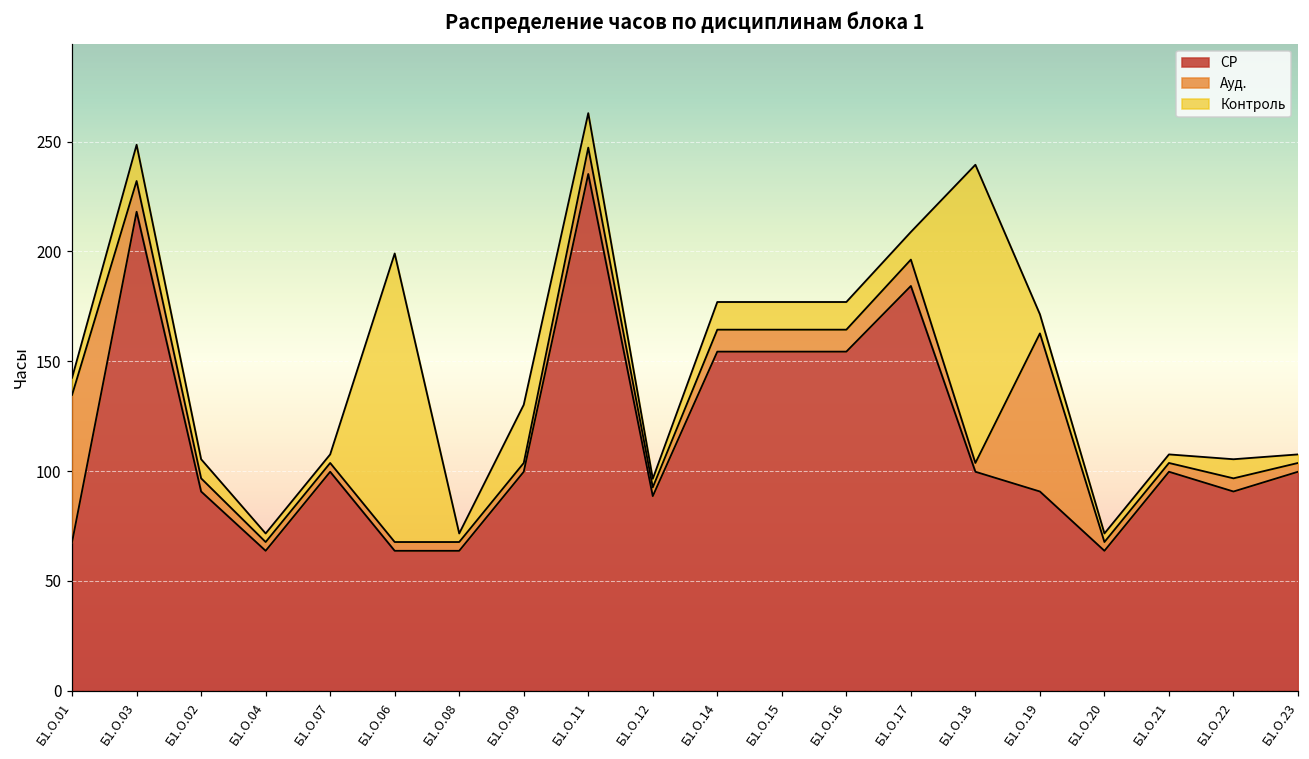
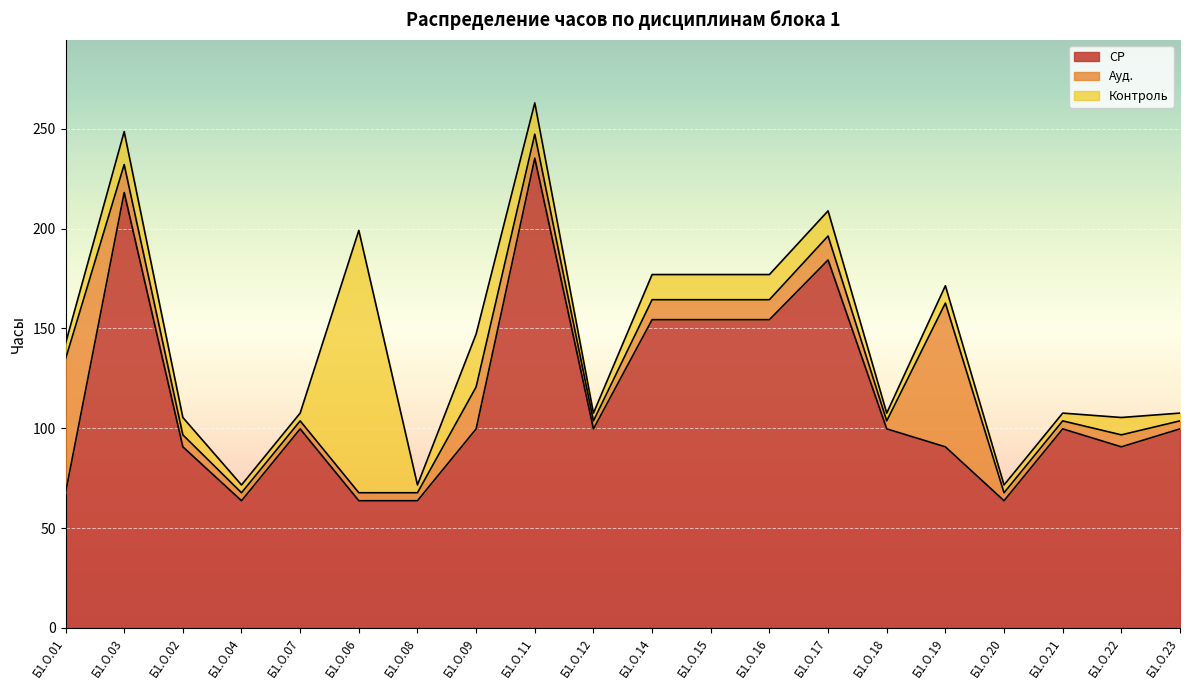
  {
    "СР": {
      "Б1.О.01": 68,
      "Б1.О.03": 218,
      "Б1.О.02": 91,
      "Б1.О.04": 64,
      "Б1.О.07": 100,
      "Б1.О.06": 64,
      "Б1.О.08": 64,
      "Б1.О.09": 100,
      "Б1.О.11": 235,
-     "Б1.О.12": 89,
+     "Б1.О.12": 100,
      "Б1.О.14": 154,
      "Б1.О.15": 154,
      "Б1.О.16": 154,
      "Б1.О.17": 184,
      "Б1.О.18": 100,
      "Б1.О.19": 91,
      "Б1.О.20": 64,
      "Б1.О.21": 100,
      "Б1.О.22": 91,
      "Б1.О.23": 100
    },
    "Ауд.": {
      "Б1.О.01": 67,
      "Б1.О.03": 14,
      "Б1.О.02": 6,
      "Б1.О.04": 4,
      "Б1.О.07": 4,
      "Б1.О.06": 4,
      "Б1.О.08": 4,
-     "Б1.О.09": 4,
+     "Б1.О.09": 21,
      "Б1.О.11": 12,
      "Б1.О.12": 4,
      "Б1.О.14": 10,
      "Б1.О.15": 10,
      "Б1.О.16": 10,
      "Б1.О.17": 12,
      "Б1.О.18": 4,
      "Б1.О.19": 72,
      "Б1.О.20": 4,
      "Б1.О.21": 4,
      "Б1.О.22": 6,
      "Б1.О.23": 4
    },
    "Контроль": {
      "Б1.О.01": 8,
      "Б1.О.03": 17,
      "Б1.О.02": 9,
      "Б1.О.04": 4,
      "Б1.О.07": 4,
      "Б1.О.06": 131,
      "Б1.О.08": 4,
      "Б1.О.09": 26,
      "Б1.О.11": 16,
      "Б1.О.12": 4,
      "Б1.О.14": 13,
      "Б1.О.15": 13,
      "Б1.О.16": 13,
      "Б1.О.17": 13,
-     "Б1.О.18": 136,
+     "Б1.О.18": 4,
      "Б1.О.19": 9,
      "Б1.О.20": 4,
      "Б1.О.21": 4,
      "Б1.О.22": 9,
      "Б1.О.23": 4
    }
  }
